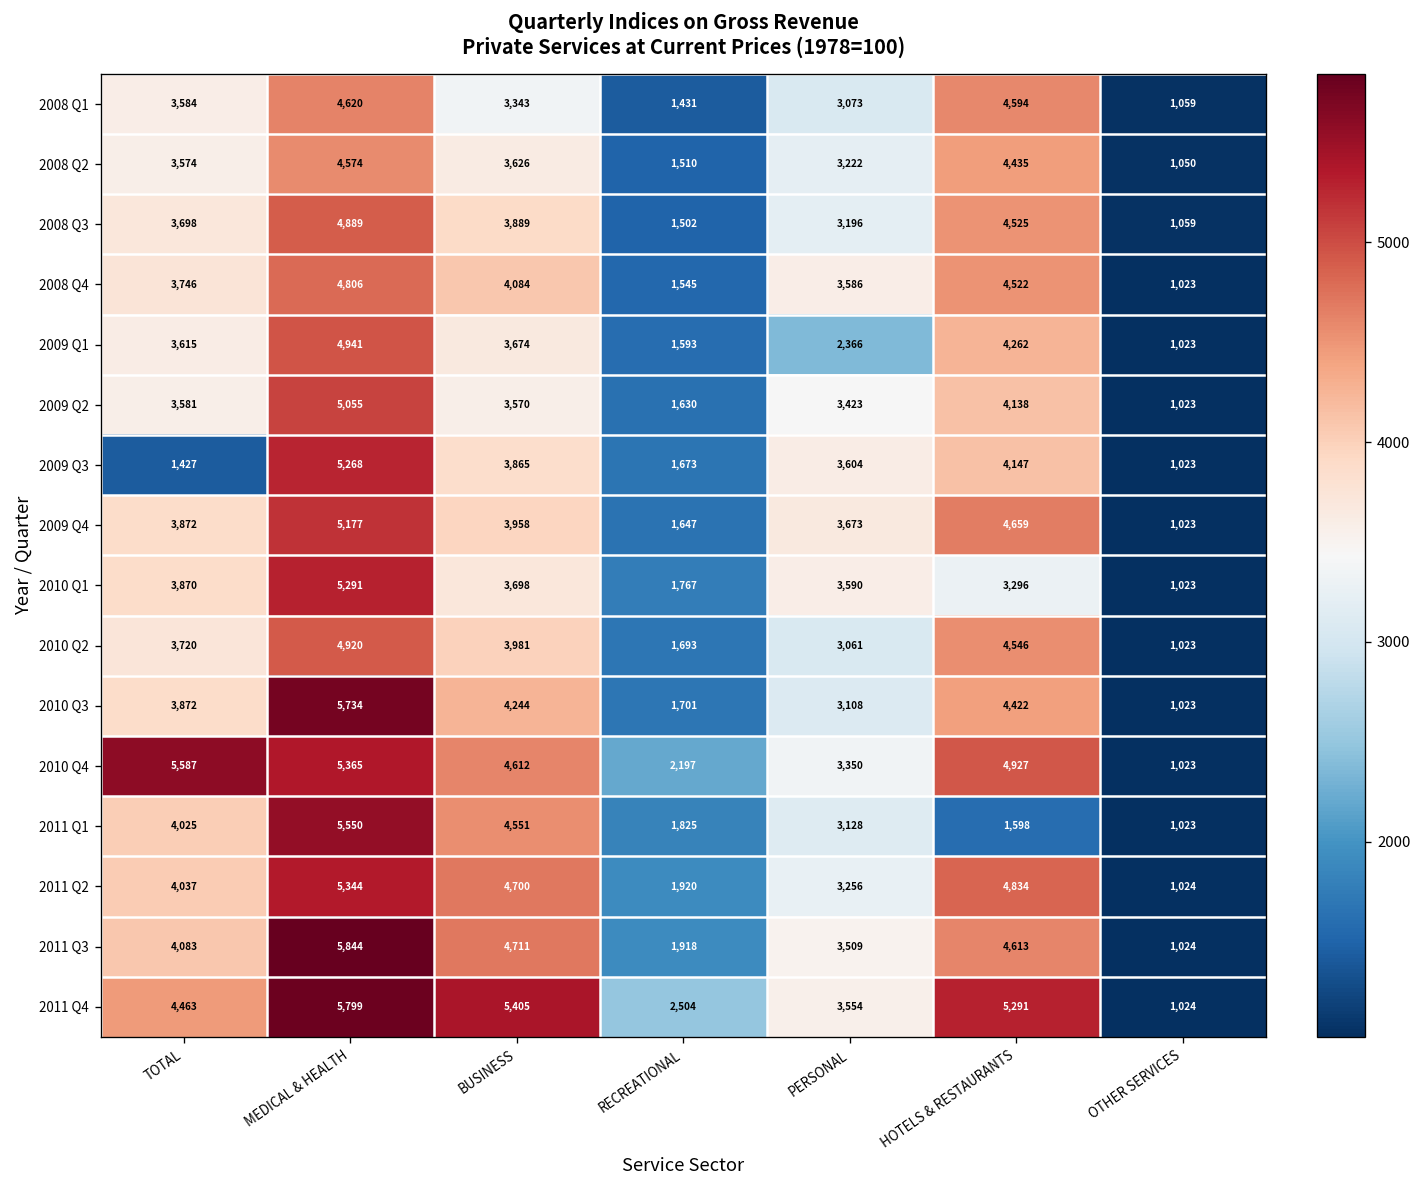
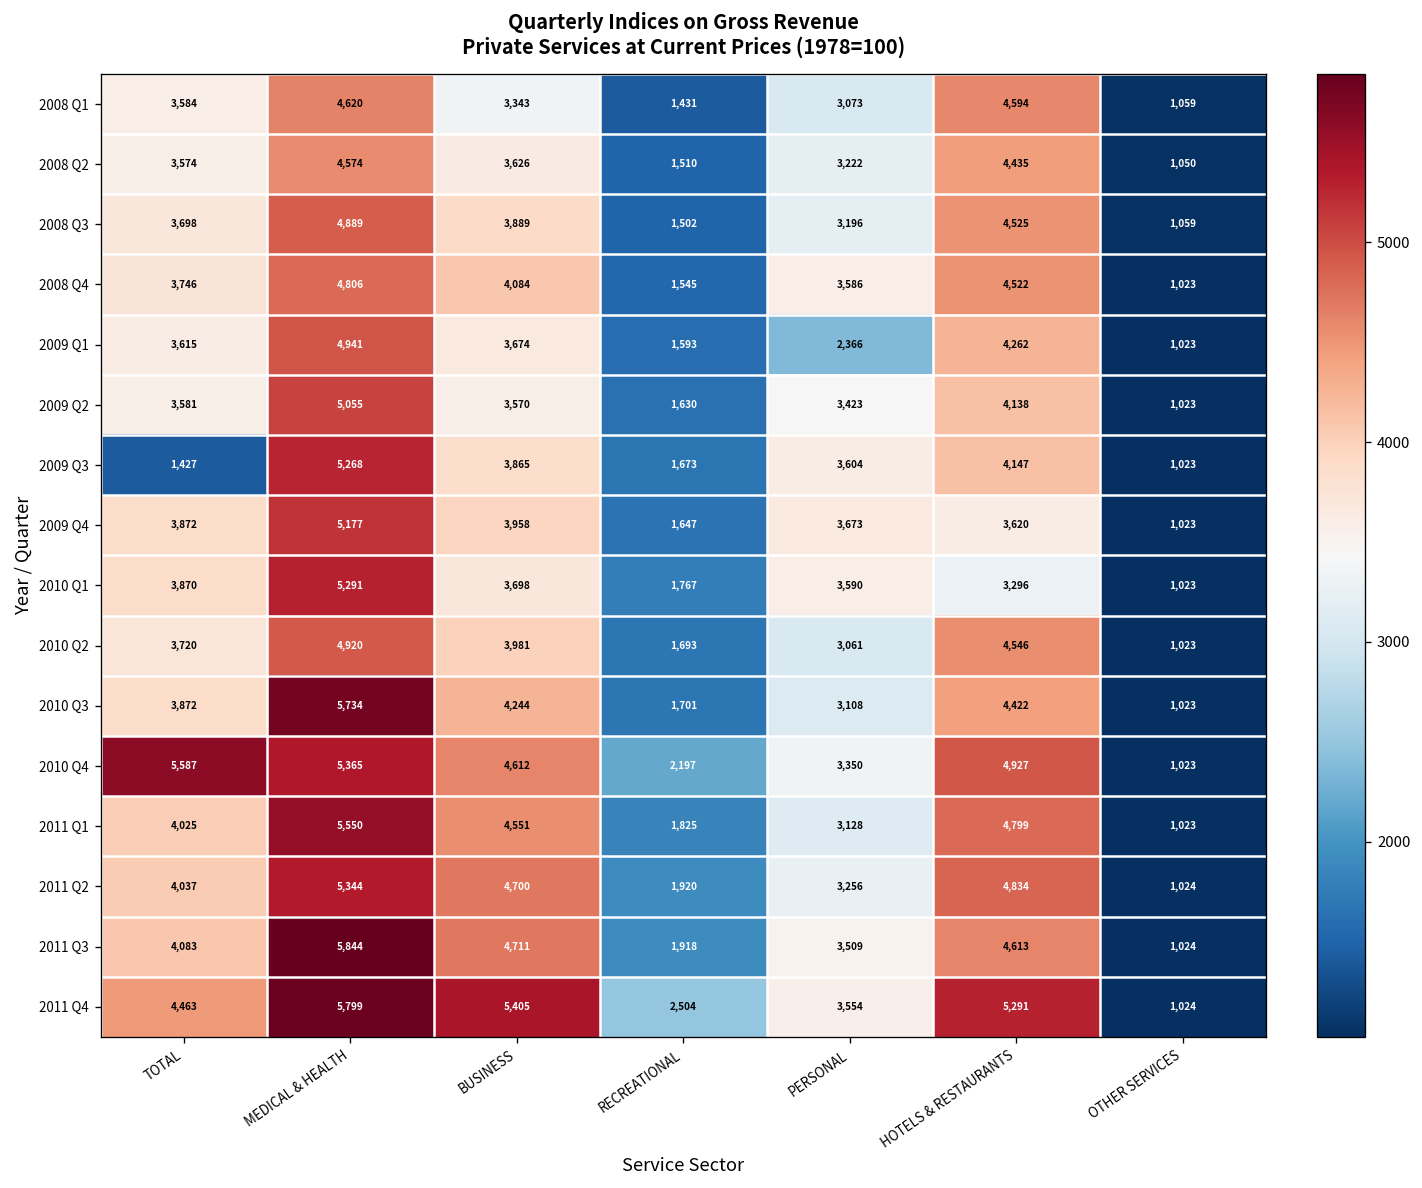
  {
    "2008 Q1": {
      "TOTAL": "3,584",
      "MEDICAL & HEALTH": "4,620",
      "BUSINESS": "3,343",
      "RECREATIONAL": "1,431",
      "PERSONAL": "3,073",
      "HOTELS & RESTAURANTS": "4,594",
      "OTHER SERVICES": "1,059"
    },
    "2008 Q2": {
      "TOTAL": "3,574",
      "MEDICAL & HEALTH": "4,574",
      "BUSINESS": "3,626",
      "RECREATIONAL": "1,510",
      "PERSONAL": "3,222",
      "HOTELS & RESTAURANTS": "4,435",
      "OTHER SERVICES": "1,050"
    },
    "2008 Q3": {
      "TOTAL": "3,698",
      "MEDICAL & HEALTH": "4,889",
      "BUSINESS": "3,889",
      "RECREATIONAL": "1,502",
      "PERSONAL": "3,196",
      "HOTELS & RESTAURANTS": "4,525",
      "OTHER SERVICES": "1,059"
    },
    "2008 Q4": {
      "TOTAL": "3,746",
      "MEDICAL & HEALTH": "4,806",
      "BUSINESS": "4,084",
      "RECREATIONAL": "1,545",
      "PERSONAL": "3,586",
      "HOTELS & RESTAURANTS": "4,522",
      "OTHER SERVICES": "1,023"
    },
    "2009 Q1": {
      "TOTAL": "3,615",
      "MEDICAL & HEALTH": "4,941",
      "BUSINESS": "3,674",
      "RECREATIONAL": "1,593",
      "PERSONAL": "2,366",
      "HOTELS & RESTAURANTS": "4,262",
      "OTHER SERVICES": "1,023"
    },
    "2009 Q2": {
      "TOTAL": "3,581",
      "MEDICAL & HEALTH": "5,055",
      "BUSINESS": "3,570",
      "RECREATIONAL": "1,630",
      "PERSONAL": "3,423",
      "HOTELS & RESTAURANTS": "4,138",
      "OTHER SERVICES": "1,023"
    },
    "2009 Q3": {
      "TOTAL": "1,427",
      "MEDICAL & HEALTH": "5,268",
      "BUSINESS": "3,865",
      "RECREATIONAL": "1,673",
      "PERSONAL": "3,604",
      "HOTELS & RESTAURANTS": "4,147",
      "OTHER SERVICES": "1,023"
    },
    "2009 Q4": {
      "TOTAL": "3,872",
      "MEDICAL & HEALTH": "5,177",
      "BUSINESS": "3,958",
      "RECREATIONAL": "1,647",
      "PERSONAL": "3,673",
-     "HOTELS & RESTAURANTS": "4,659",
+     "HOTELS & RESTAURANTS": "3,620",
      "OTHER SERVICES": "1,023"
    },
    "2010 Q1": {
      "TOTAL": "3,870",
      "MEDICAL & HEALTH": "5,291",
      "BUSINESS": "3,698",
      "RECREATIONAL": "1,767",
      "PERSONAL": "3,590",
      "HOTELS & RESTAURANTS": "3,296",
      "OTHER SERVICES": "1,023"
    },
    "2010 Q2": {
      "TOTAL": "3,720",
      "MEDICAL & HEALTH": "4,920",
      "BUSINESS": "3,981",
      "RECREATIONAL": "1,693",
      "PERSONAL": "3,061",
      "HOTELS & RESTAURANTS": "4,546",
      "OTHER SERVICES": "1,023"
    },
    "2010 Q3": {
      "TOTAL": "3,872",
      "MEDICAL & HEALTH": "5,734",
      "BUSINESS": "4,244",
      "RECREATIONAL": "1,701",
      "PERSONAL": "3,108",
      "HOTELS & RESTAURANTS": "4,422",
      "OTHER SERVICES": "1,023"
    },
    "2010 Q4": {
      "TOTAL": "5,587",
      "MEDICAL & HEALTH": "5,365",
      "BUSINESS": "4,612",
      "RECREATIONAL": "2,197",
      "PERSONAL": "3,350",
      "HOTELS & RESTAURANTS": "4,927",
      "OTHER SERVICES": "1,023"
    },
    "2011 Q1": {
      "TOTAL": "4,025",
      "MEDICAL & HEALTH": "5,550",
      "BUSINESS": "4,551",
      "RECREATIONAL": "1,825",
      "PERSONAL": "3,128",
-     "HOTELS & RESTAURANTS": "1,598",
+     "HOTELS & RESTAURANTS": "4,799",
      "OTHER SERVICES": "1,023"
    },
    "2011 Q2": {
      "TOTAL": "4,037",
      "MEDICAL & HEALTH": "5,344",
      "BUSINESS": "4,700",
      "RECREATIONAL": "1,920",
      "PERSONAL": "3,256",
      "HOTELS & RESTAURANTS": "4,834",
      "OTHER SERVICES": "1,024"
    },
    "2011 Q3": {
      "TOTAL": "4,083",
      "MEDICAL & HEALTH": "5,844",
      "BUSINESS": "4,711",
      "RECREATIONAL": "1,918",
      "PERSONAL": "3,509",
      "HOTELS & RESTAURANTS": "4,613",
      "OTHER SERVICES": "1,024"
    },
    "2011 Q4": {
      "TOTAL": "4,463",
      "MEDICAL & HEALTH": "5,799",
      "BUSINESS": "5,405",
      "RECREATIONAL": "2,504",
      "PERSONAL": "3,554",
      "HOTELS & RESTAURANTS": "5,291",
      "OTHER SERVICES": "1,024"
    }
  }
